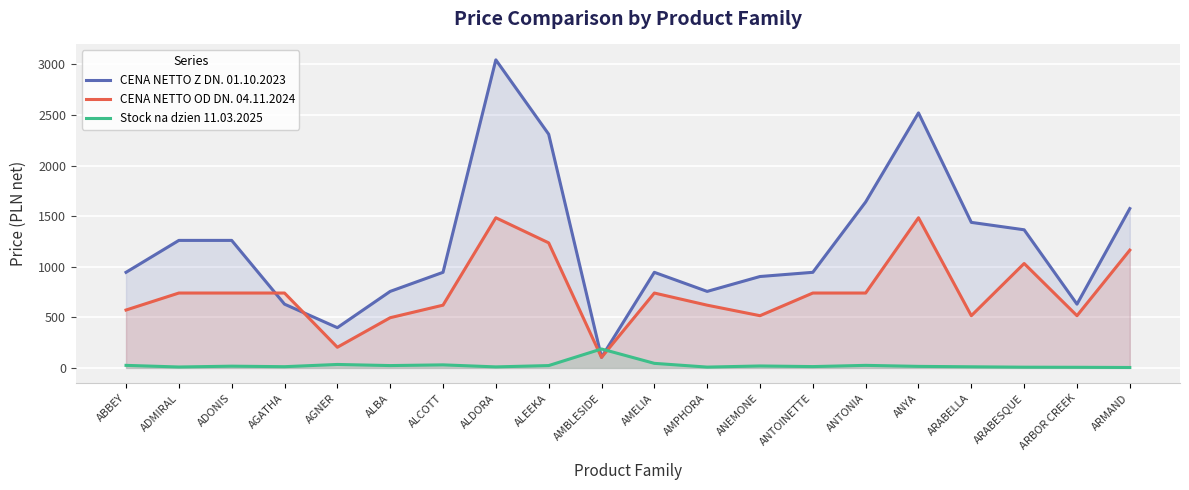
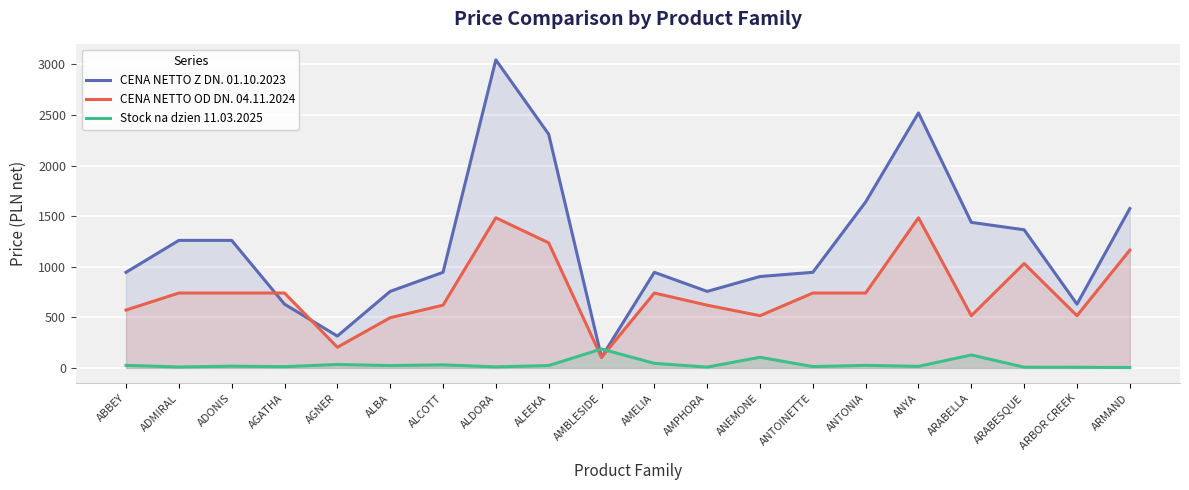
  {
    "CENA NETTO Z DN. 01.10.2023": {
      "ABBEY": 940,
      "ADMIRAL": 1260,
      "ADONIS": 1260,
      "AGATHA": 630,
-     "AGNER": 400,
+     "AGNER": 310,
      "ALBA": 760,
      "ALCOTT": 940,
      "ALDORA": 3040,
      "ALEEKA": 2310,
      "AMELIA": 940,
      "AMPHORA": 760,
      "ANEMONE": 900,
      "ANTOINETTE": 940,
      "ANTONIA": 1640,
      "ANYA": 2520,
      "ARABELLA": 1440,
      "ARABESQUE": 1370,
      "ARBOR CREEK": 630,
      "ARMAND": 1570
    },
    "CENA NETTO OD DN. 04.11.2024": {
      "ABBEY": 570,
      "ADMIRAL": 740,
      "ADONIS": 740,
      "AGATHA": 740,
      "AGNER": 200,
      "ALBA": 500,
      "ALCOTT": 620,
      "ALDORA": 1480,
      "ALEEKA": 1240,
      "AMELIA": 740,
      "AMPHORA": 620,
      "ANEMONE": 520,
      "ANTOINETTE": 740,
      "ANTONIA": 740,
      "ANYA": 1480,
      "ARABELLA": 520,
      "ARABESQUE": 1030,
      "ARBOR CREEK": 520,
      "ARMAND": 1160
    },
    "Stock na dzien 11.03.2025": {
      "ABBEY": 30,
      "ADMIRAL": 10,
      "ADONIS": 20,
      "AGATHA": 10,
      "AGNER": 30,
      "ALBA": 20,
      "ALCOTT": 30,
      "ALDORA": 10,
      "ALEEKA": 20,
      "AMBLESIDE": 190,
      "AMELIA": 50,
      "AMPHORA": 10,
-     "ANEMONE": 20,
+     "ANEMONE": 110,
      "ANTOINETTE": 10,
      "ANTONIA": 30,
      "ANYA": 20,
-     "ARABELLA": 10,
+     "ARABELLA": 130,
      "ARABESQUE": 10,
      "ARBOR CREEK": 10,
      "ARMAND": 0
    }
  }
